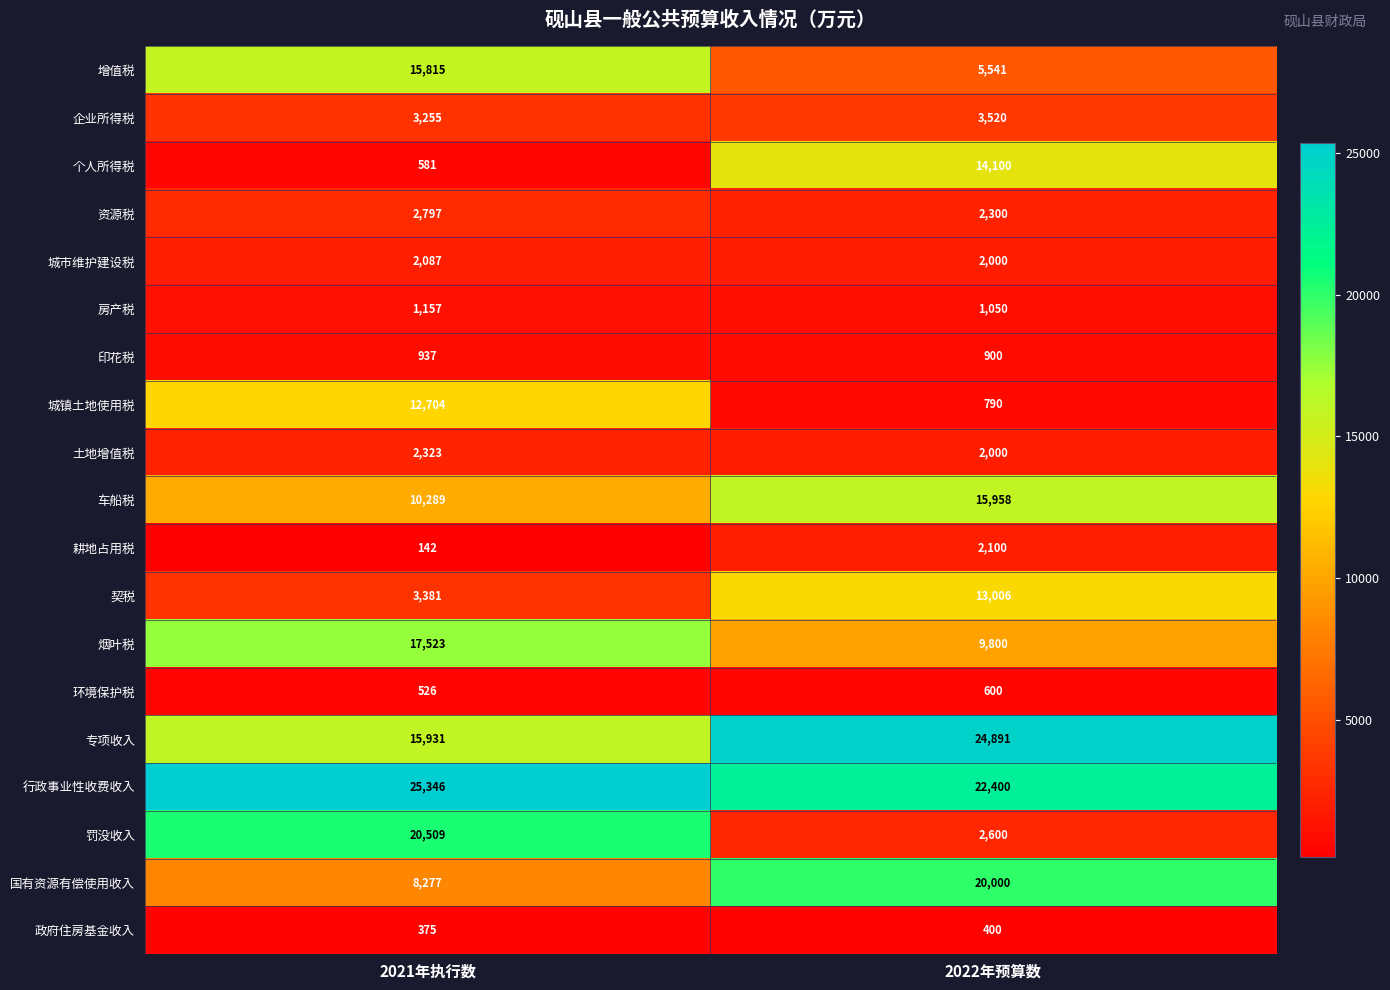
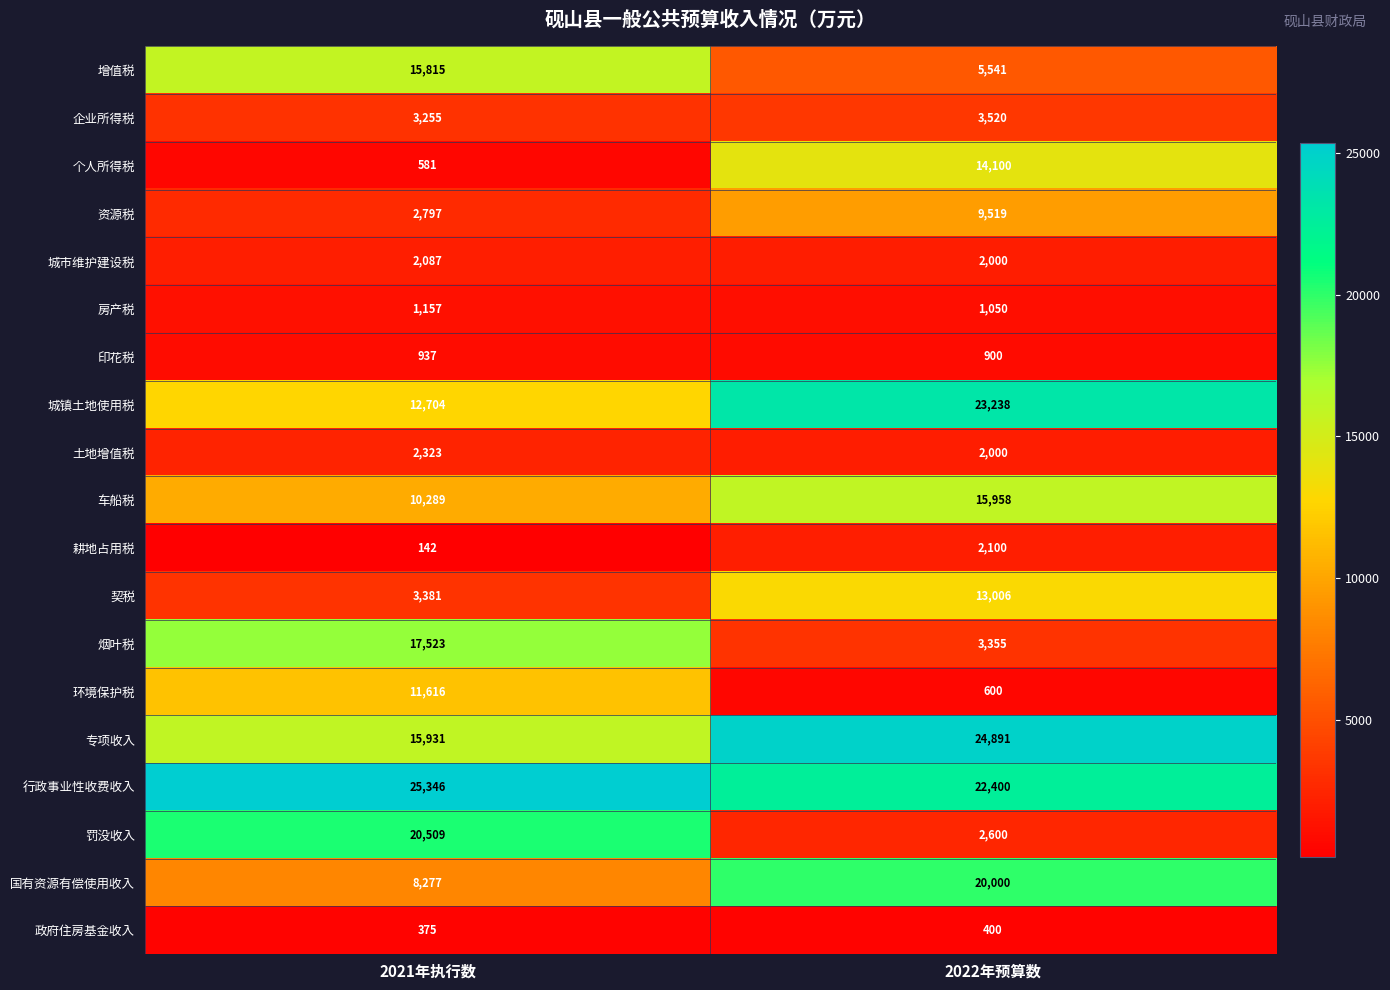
  {
    "增值税": {
      "2021年执行数": "15,815",
      "2022年预算数": "5,541"
    },
    "企业所得税": {
      "2021年执行数": "3,255",
      "2022年预算数": "3,520"
    },
    "个人所得税": {
      "2021年执行数": "581",
      "2022年预算数": "14,100"
    },
    "资源税": {
      "2021年执行数": "2,797",
-     "2022年预算数": "2,300"
+     "2022年预算数": "9,519"
    },
    "城市维护建设税": {
      "2021年执行数": "2,087",
      "2022年预算数": "2,000"
    },
    "房产税": {
      "2021年执行数": "1,157",
      "2022年预算数": "1,050"
    },
    "印花税": {
      "2021年执行数": "937",
      "2022年预算数": "900"
    },
    "城镇土地使用税": {
      "2021年执行数": "12,704",
-     "2022年预算数": "790"
+     "2022年预算数": "23,238"
    },
    "土地增值税": {
      "2021年执行数": "2,323",
      "2022年预算数": "2,000"
    },
    "车船税": {
      "2021年执行数": "10,289",
      "2022年预算数": "15,958"
    },
    "耕地占用税": {
      "2021年执行数": "142",
      "2022年预算数": "2,100"
    },
    "契税": {
      "2021年执行数": "3,381",
      "2022年预算数": "13,006"
    },
    "烟叶税": {
      "2021年执行数": "17,523",
-     "2022年预算数": "9,800"
+     "2022年预算数": "3,355"
    },
    "环境保护税": {
-     "2021年执行数": "526",
+     "2021年执行数": "11,616",
      "2022年预算数": "600"
    },
    "专项收入": {
      "2021年执行数": "15,931",
      "2022年预算数": "24,891"
    },
    "行政事业性收费收入": {
      "2021年执行数": "25,346",
      "2022年预算数": "22,400"
    },
    "罚没收入": {
      "2021年执行数": "20,509",
      "2022年预算数": "2,600"
    },
    "国有资源有偿使用收入": {
      "2021年执行数": "8,277",
      "2022年预算数": "20,000"
    },
    "政府住房基金收入": {
      "2021年执行数": "375",
      "2022年预算数": "400"
    }
  }
